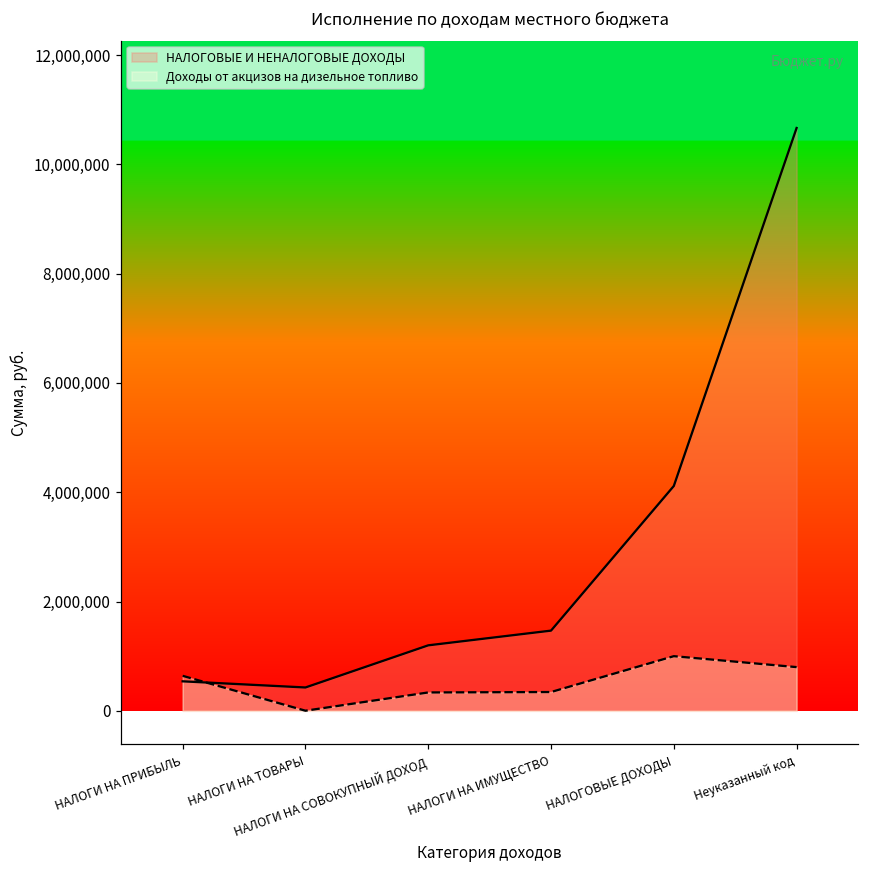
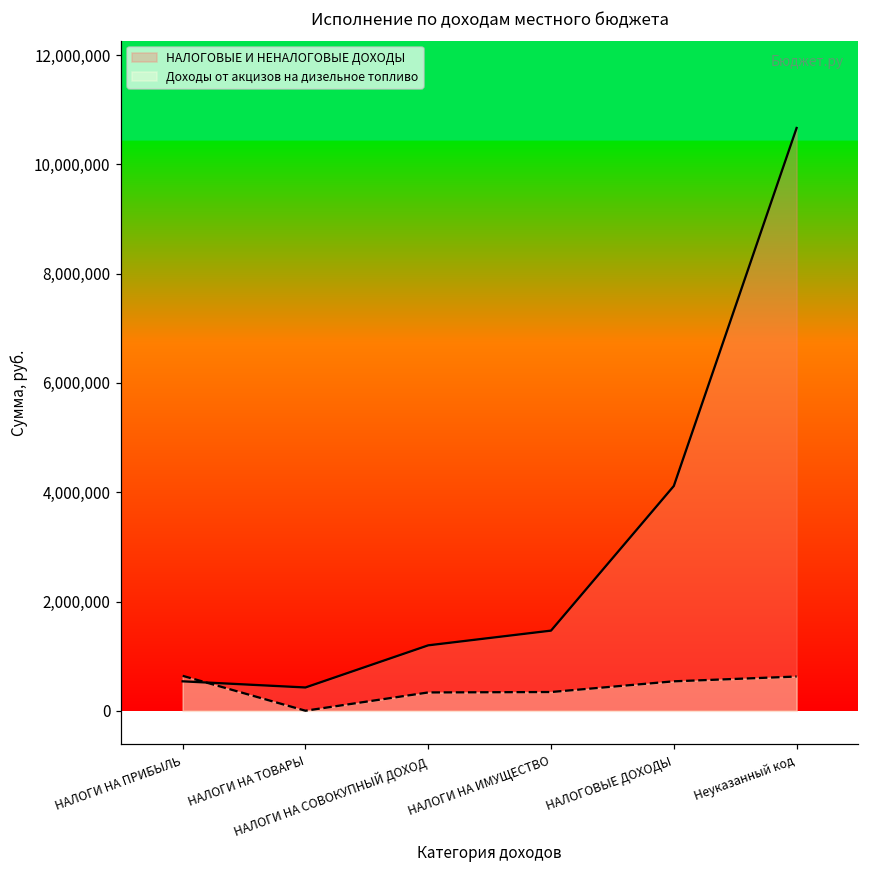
  {
    "НАЛОГОВЫЕ И НЕНАЛОГОВЫЕ ДОХОДЫ": {
      "НАЛОГИ НА ПРИБЫЛЬ": "500,000",
      "НАЛОГИ НА ТОВАРЫ": "400,000",
      "НАЛОГИ НА СОВОКУПНЫЙ ДОХОД": "1,200,000",
      "НАЛОГИ НА ИМУЩЕСТВО": "1,500,000",
      "НАЛОГОВЫЕ ДОХОДЫ": "4,100,000",
      "Неуказанный код": "10,700,000"
    },
    "Доходы от акцизов на дизельное топливо": {
      "НАЛОГИ НА ПРИБЫЛЬ": "600,000",
      "НАЛОГИ НА ТОВАРЫ": "0",
      "НАЛОГИ НА СОВОКУПНЫЙ ДОХОД": "300,000",
      "НАЛОГИ НА ИМУЩЕСТВО": "300,000",
-     "НАЛОГОВЫЕ ДОХОДЫ": "1,000,000",
-     "Неуказанный код": "800,000"
+     "НАЛОГОВЫЕ ДОХОДЫ": "500,000",
+     "Неуказанный код": "600,000"
    }
  }
